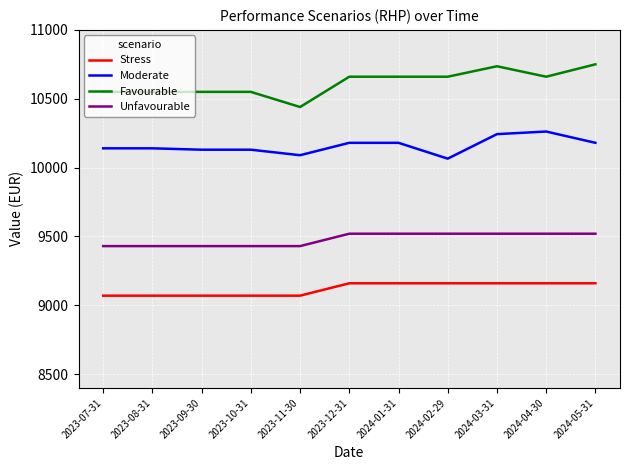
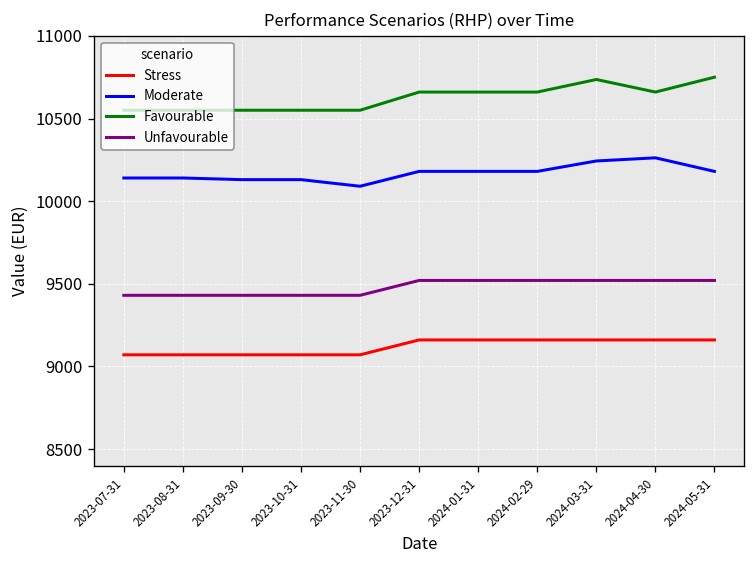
  {
    "Stress": {
      "2023-07-31": 9070,
      "2023-08-31": 9070,
      "2023-09-30": 9070,
      "2023-10-31": 9070,
      "2023-11-30": 9070,
      "2023-12-31": 9160,
      "2024-01-31": 9160,
      "2024-02-29": 9160,
      "2024-03-31": 9160,
      "2024-04-30": 9160,
      "2024-05-31": 9160
    },
    "Moderate": {
      "2023-07-31": 10140,
      "2023-08-31": 10140,
      "2023-09-30": 10130,
      "2023-10-31": 10130,
      "2023-11-30": 10090,
      "2023-12-31": 10180,
      "2024-01-31": 10180,
-     "2024-02-29": 10070,
+     "2024-02-29": 10180,
      "2024-03-31": 10240,
      "2024-04-30": 10260,
      "2024-05-31": 10180
    },
    "Favourable": {
      "2023-09-30": 10550,
      "2023-10-31": 10550,
-     "2023-11-30": 10440,
+     "2023-11-30": 10550,
      "2023-12-31": 10660,
      "2024-01-31": 10660,
      "2024-02-29": 10660,
      "2024-03-31": 10740,
      "2024-04-30": 10660,
      "2024-05-31": 10750
    },
    "Unfavourable": {
      "2023-07-31": 9430,
      "2023-08-31": 9430,
      "2023-09-30": 9430,
      "2023-10-31": 9430,
      "2023-11-30": 9430,
      "2023-12-31": 9520,
      "2024-01-31": 9520,
      "2024-02-29": 9520,
      "2024-03-31": 9520,
      "2024-04-30": 9520,
      "2024-05-31": 9520
    }
  }
